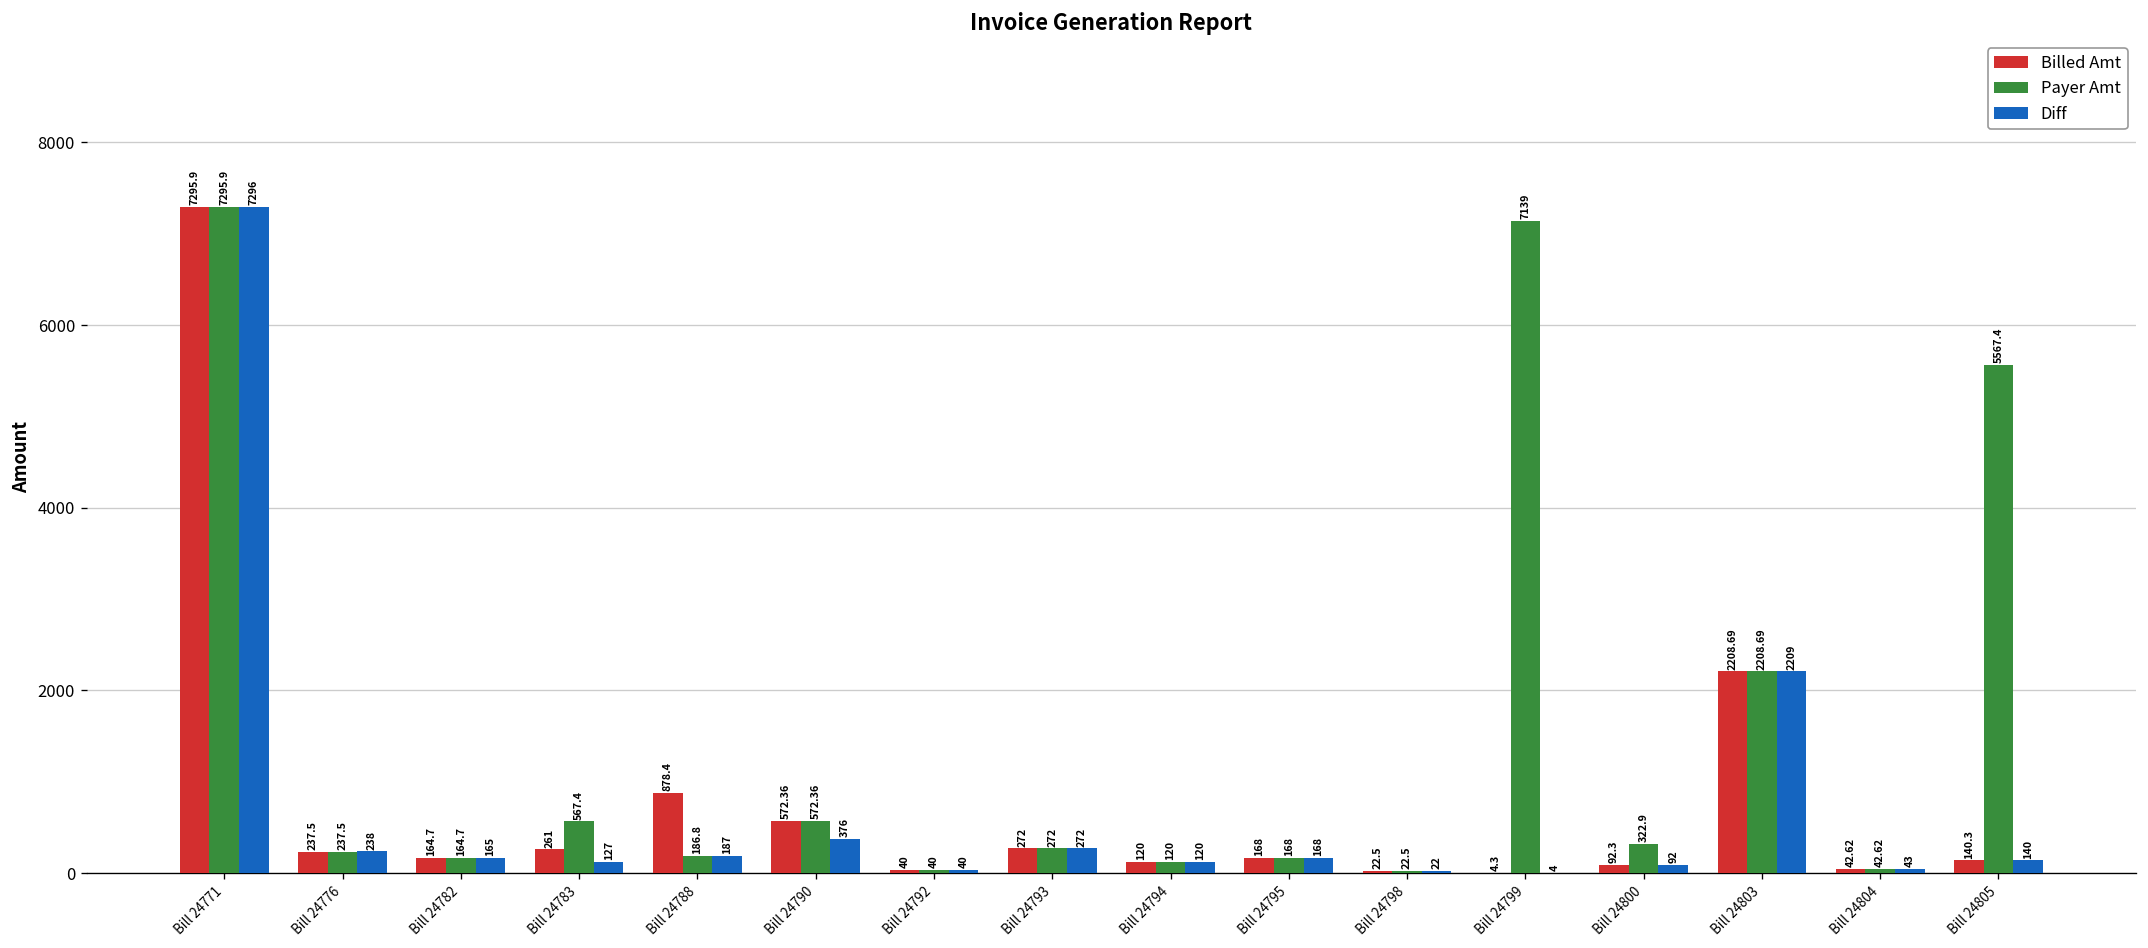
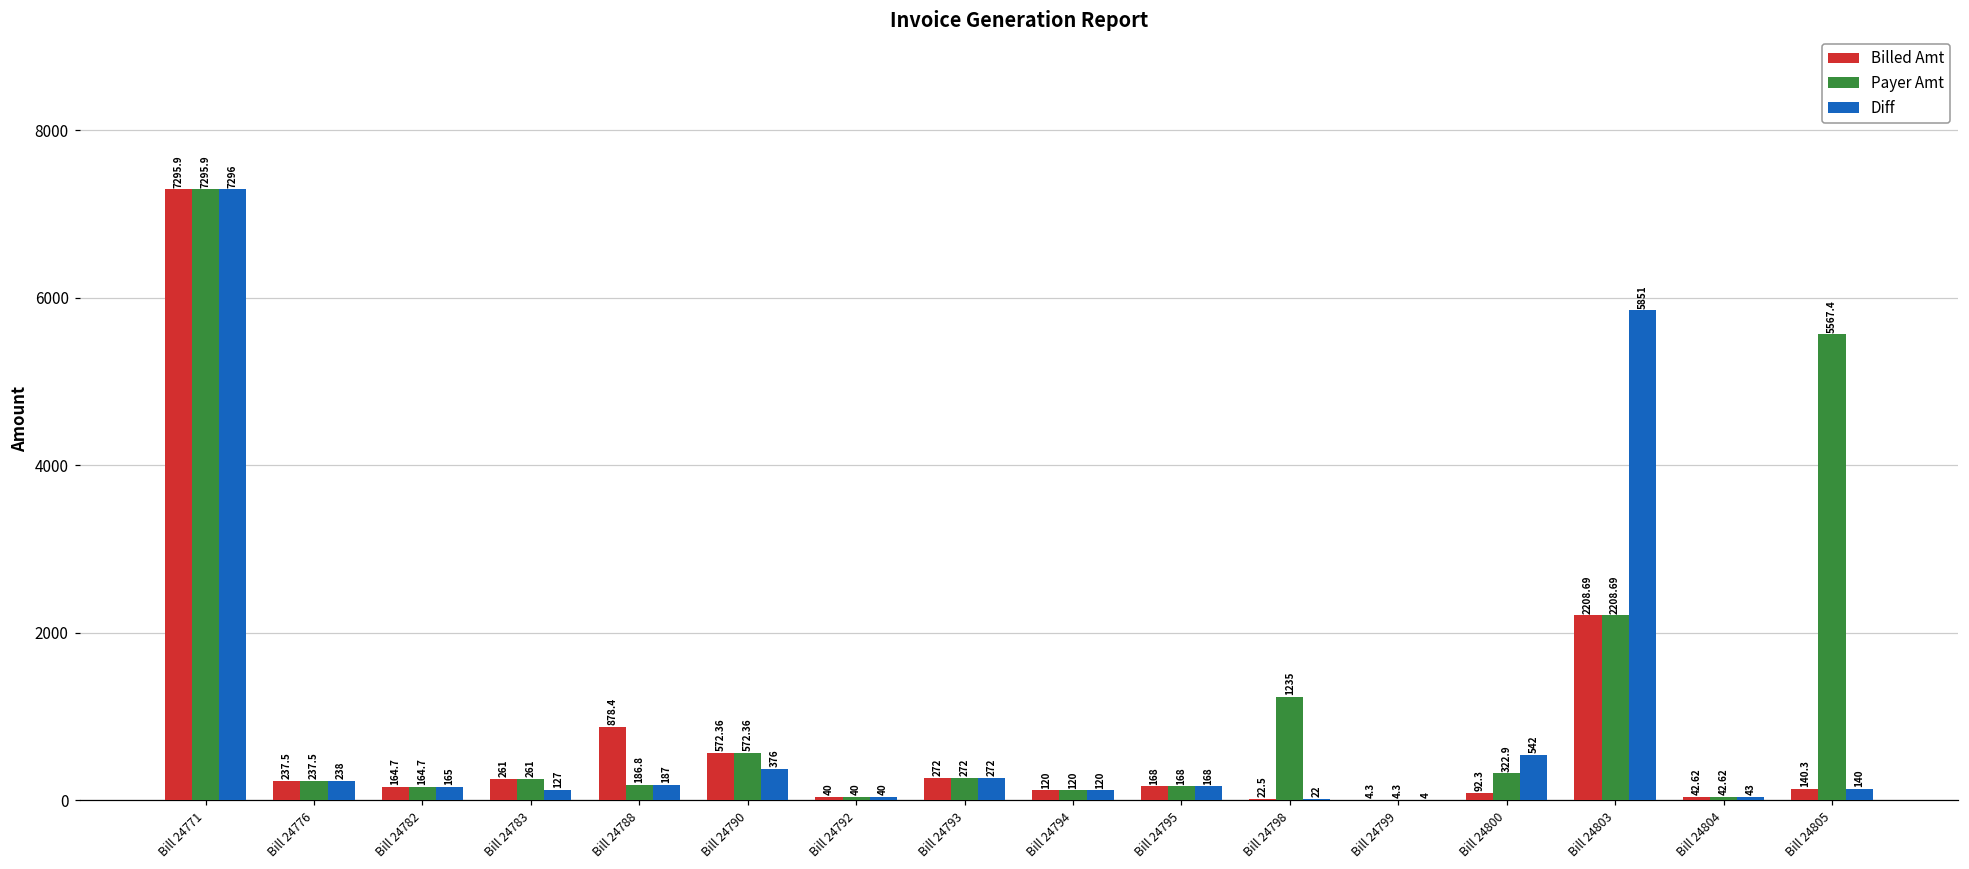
  {
    "Billed Amt": {
      "Bill 24771": 7295.9,
      "Bill 24776": 237.5,
      "Bill 24782": 164.7,
      "Bill 24783": 261,
      "Bill 24788": 878.4,
      "Bill 24790": 572.36,
      "Bill 24792": 40,
      "Bill 24793": 272,
      "Bill 24794": 120,
      "Bill 24795": 168,
      "Bill 24798": 22.5,
      "Bill 24799": 4.3,
      "Bill 24800": 92.3,
      "Bill 24803": 2208.69,
      "Bill 24804": 42.62,
      "Bill 24805": 140.3
    },
    "Payer Amt": {
      "Bill 24771": 7295.9,
      "Bill 24776": 237.5,
      "Bill 24782": 164.7,
-     "Bill 24783": 567.4,
+     "Bill 24783": 261,
      "Bill 24788": 186.8,
      "Bill 24790": 572.36,
      "Bill 24792": 40,
      "Bill 24793": 272,
      "Bill 24794": 120,
      "Bill 24795": 168,
-     "Bill 24798": 22.5,
-     "Bill 24799": 7139,
+     "Bill 24798": 1235,
+     "Bill 24799": 4.3,
      "Bill 24800": 322.9,
      "Bill 24803": 2208.69,
      "Bill 24804": 42.62,
      "Bill 24805": 5567.4
    },
    "Diff": {
      "Bill 24771": 7296,
      "Bill 24776": 238,
      "Bill 24782": 165,
      "Bill 24783": 127,
      "Bill 24788": 187,
      "Bill 24790": 376,
      "Bill 24792": 40,
      "Bill 24793": 272,
      "Bill 24794": 120,
      "Bill 24795": 168,
      "Bill 24798": 22,
      "Bill 24799": 4,
-     "Bill 24800": 92,
-     "Bill 24803": 2209,
+     "Bill 24800": 542,
+     "Bill 24803": 5851,
      "Bill 24804": 43,
      "Bill 24805": 140
    }
  }
